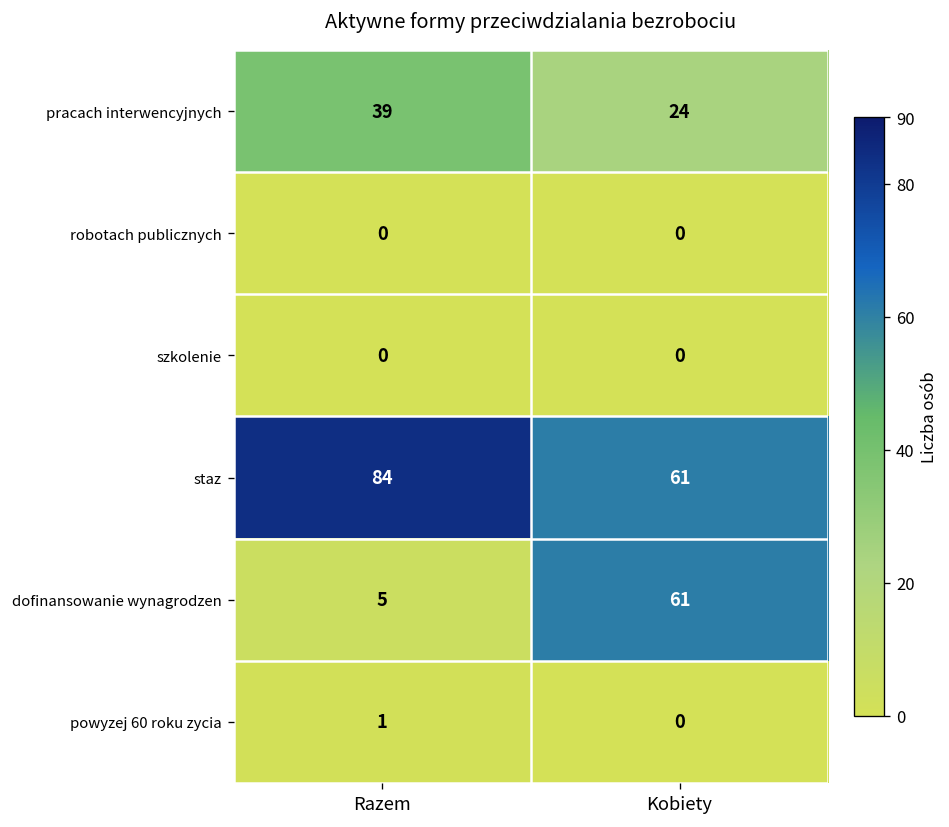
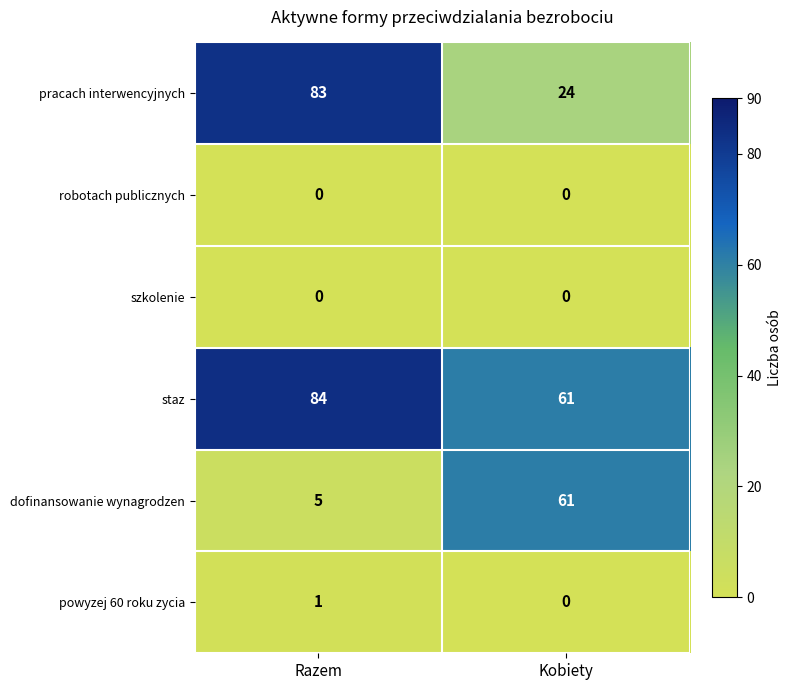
  {
    "pracach interwencyjnych": {
-     "Razem": 39,
+     "Razem": 83,
      "Kobiety": 24
    },
    "robotach publicznych": {
      "Razem": 0,
      "Kobiety": 0
    },
    "szkolenie": {
      "Razem": 0,
      "Kobiety": 0
    },
    "staz": {
      "Razem": 84,
      "Kobiety": 61
    },
    "dofinansowanie wynagrodzen": {
      "Razem": 5,
      "Kobiety": 61
    },
    "powyzej 60 roku zycia": {
      "Razem": 1,
      "Kobiety": 0
    }
  }
